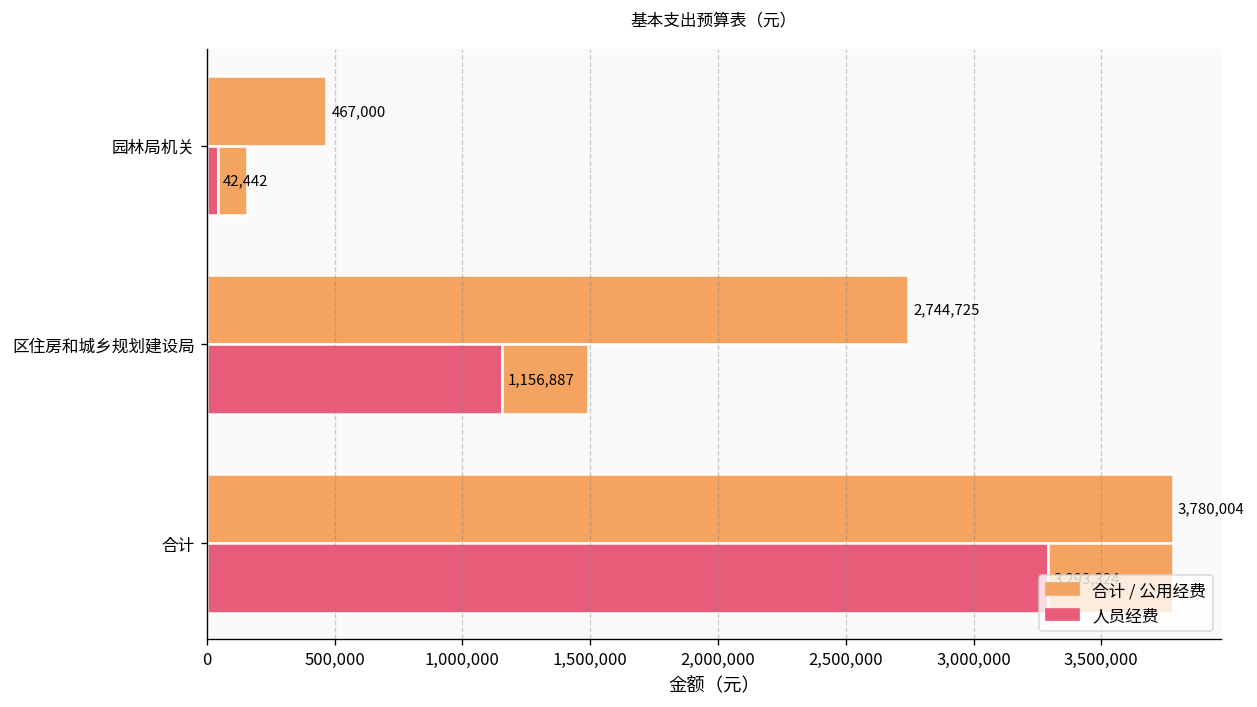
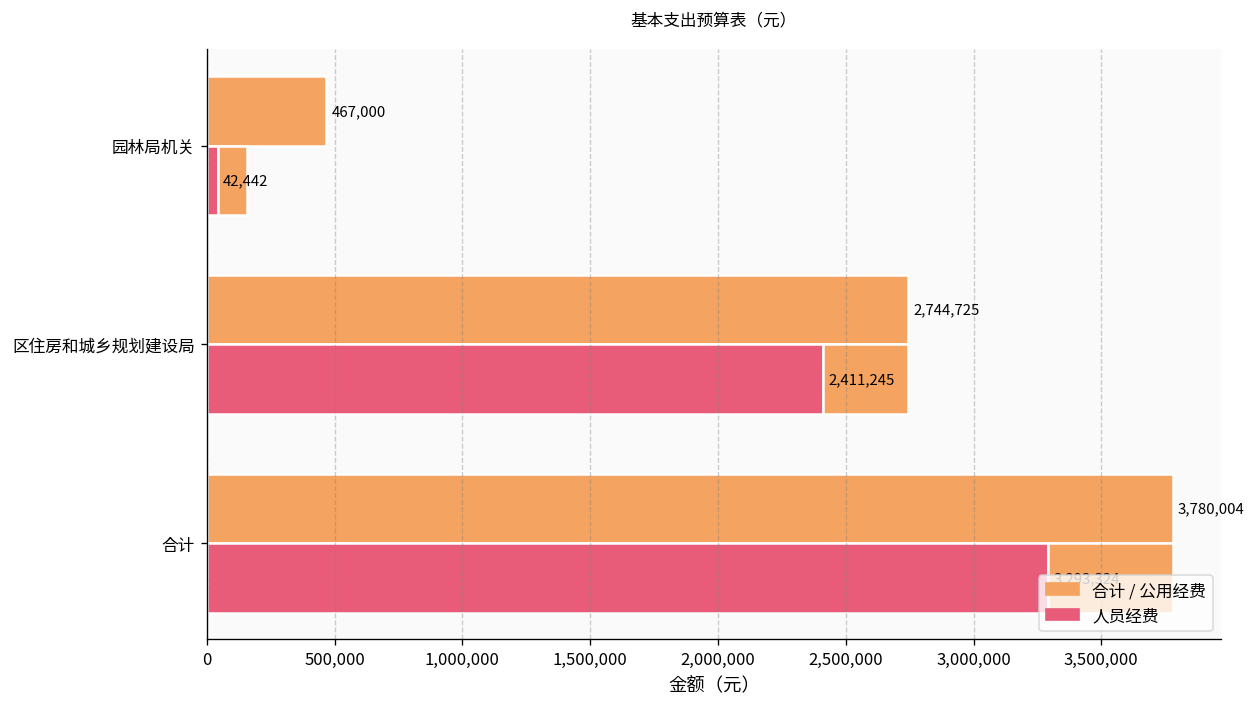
  {
    "人员经费": {
      "园林局机关": "42,442",
-     "区住房和城乡规划建设局": "1,156,887"
+     "区住房和城乡规划建设局": "2,411,245"
    }
  }
